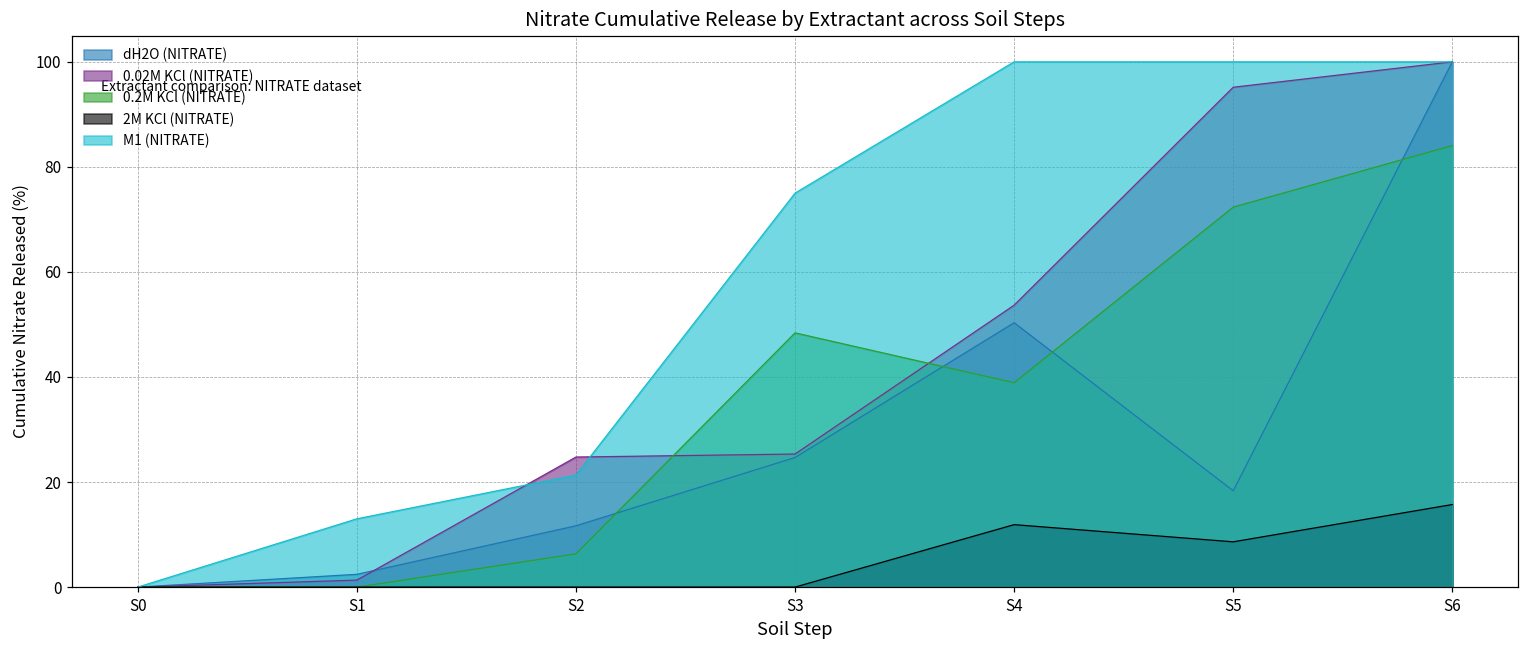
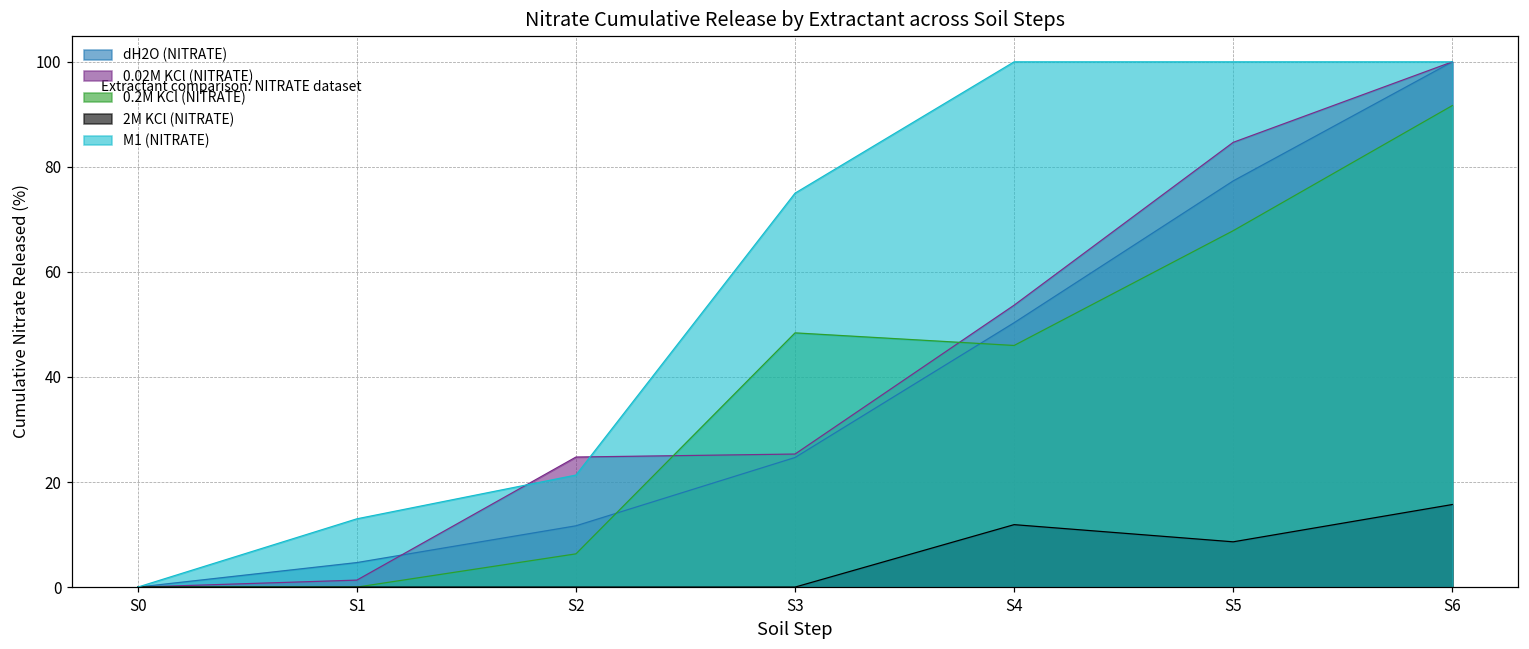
  {
    "dH2O (NITRATE)": {
-     "S1": 2,
+     "S1": 5,
      "S2": 12,
      "S3": 25,
      "S4": 50,
-     "S5": 18
+     "S5": 77
    },
    "0.02M KCl (NITRATE)": {
      "S1": 1,
      "S2": 25,
      "S3": 25,
      "S4": 54,
-     "S5": 95
+     "S5": 85
    },
    "0.2M KCl (NITRATE)": {
      "S2": 6,
      "S3": 48,
-     "S4": 39,
-     "S5": 72,
-     "S6": 84
+     "S4": 46,
+     "S5": 68,
+     "S6": 92
    },
    "2M KCl (NITRATE)": {
      "S2": 0,
      "S3": 0,
      "S4": 12,
      "S5": 9,
      "S6": 16
    },
    "M1 (NITRATE)": {
      "S1": 13,
      "S2": 21,
      "S3": 75,
      "S4": 100,
      "S5": 100
    }
  }
